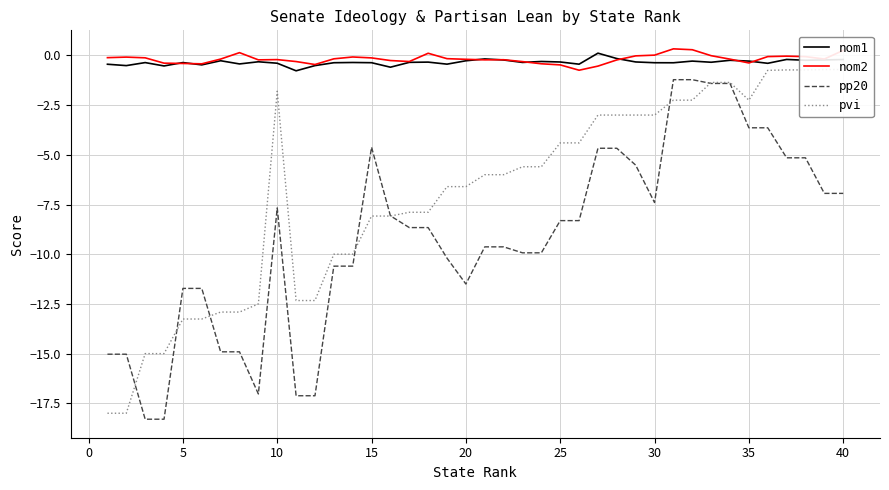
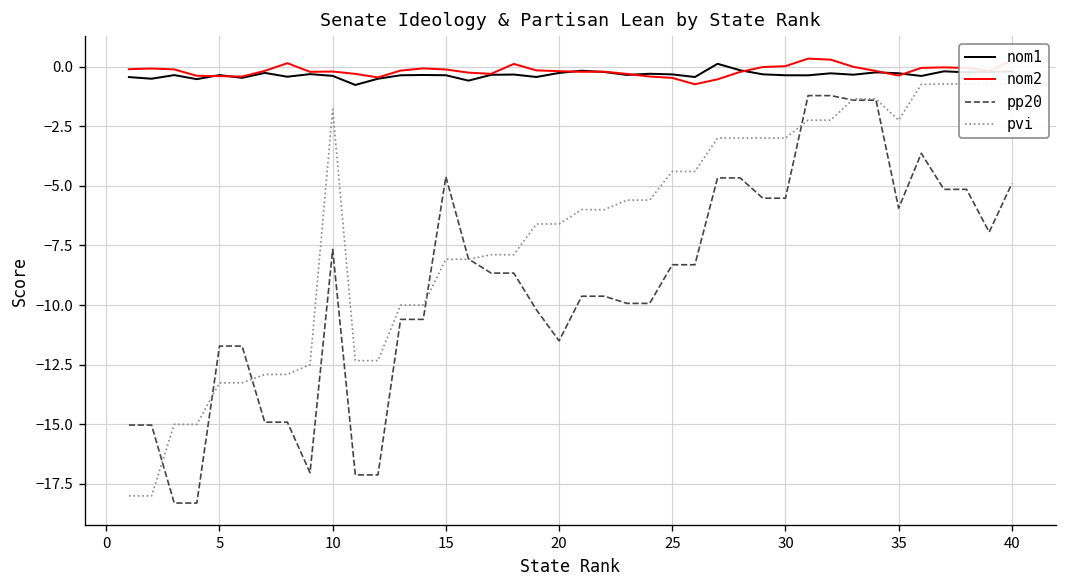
  {
    "nom1": {
      "10": -0.4,
      "15": -0.4,
      "25": -0.3,
      "30": -0.4
    },
    "nom2": {
      "10": -0.2,
      "15": -0.1,
      "25": -0.5,
      "30": 0.0
    },
    "pp20": {
      "5": -11.7,
      "10": -7.7,
      "15": -4.6,
      "20": -11.5,
      "25": -8.3,
-     "30": -7.4,
-     "35": -3.6,
-     "40": -6.9
+     "30": -5.5,
+     "35": -5.9,
+     "40": -4.9
    },
    "pvi": {
      "5": -13.3,
      "10": -1.8,
      "15": -8.1,
      "20": -6.6,
      "25": -4.4,
      "30": -3.0,
      "35": -2.3
    }
  }
